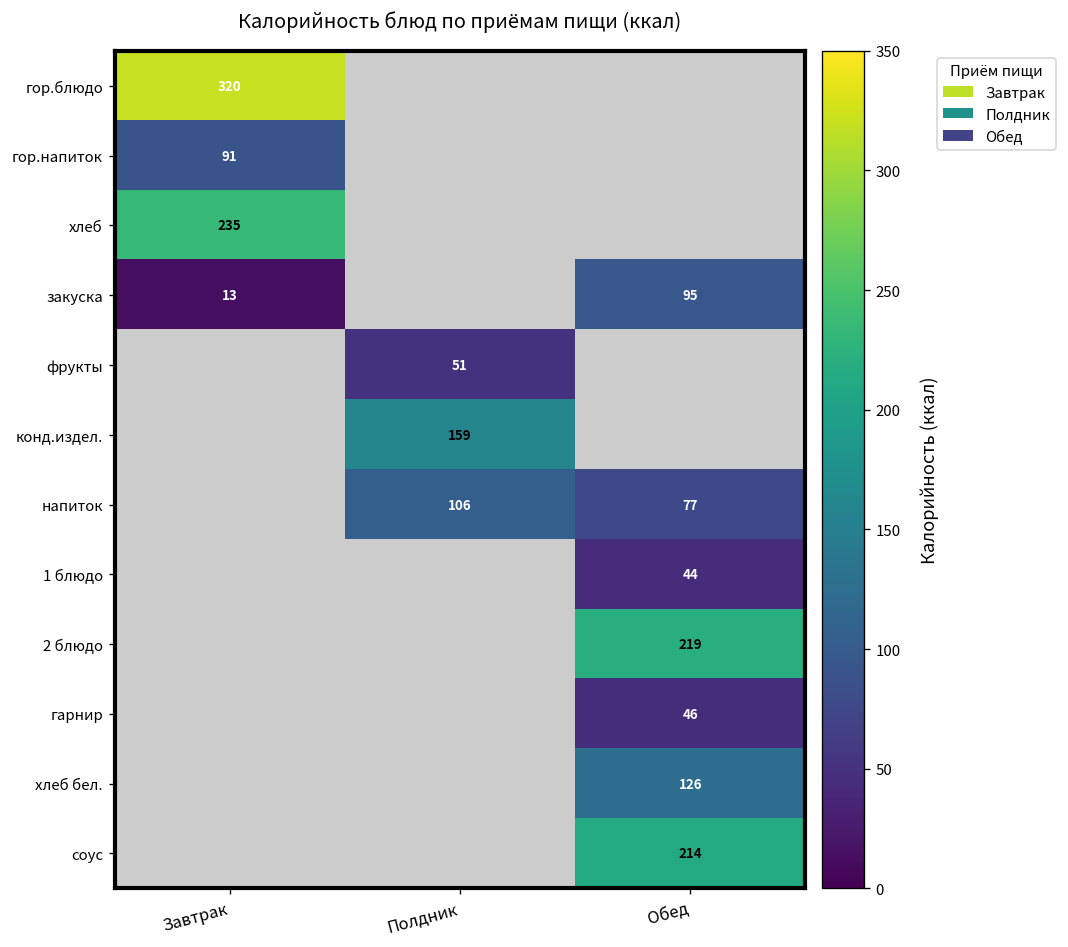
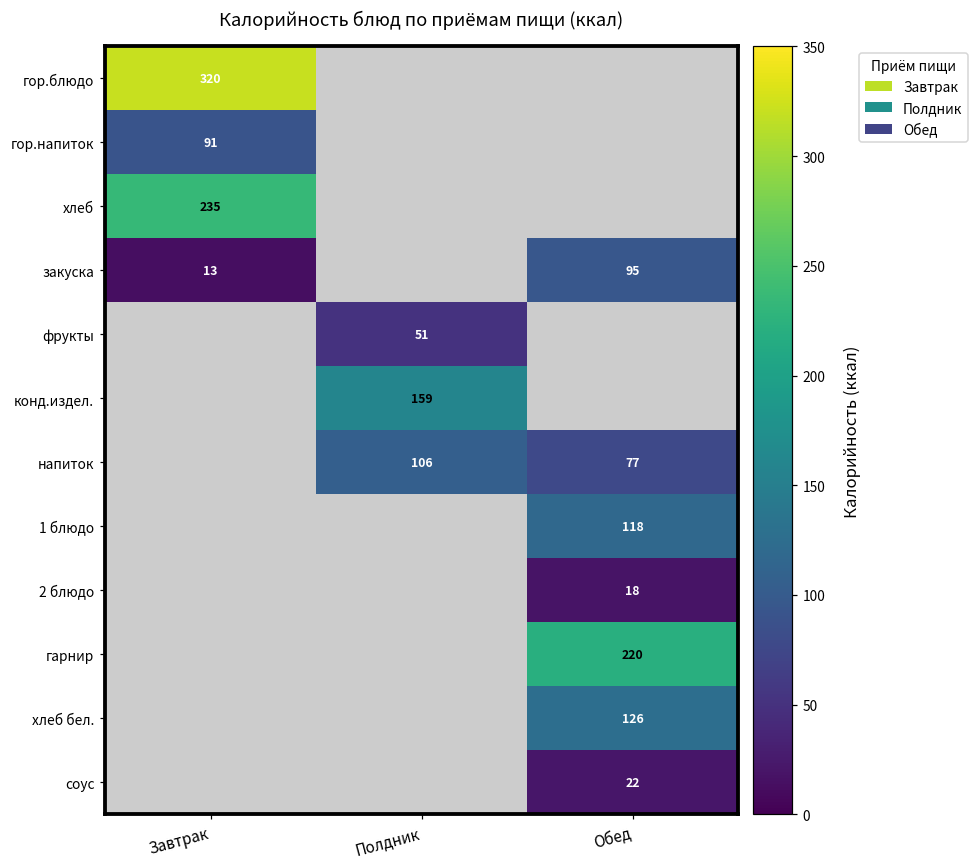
  {
    "гор.блюдо": {
      "Завтрак": 320
    },
    "гор.напиток": {
      "Завтрак": 91
    },
    "хлеб": {
      "Завтрак": 235
    },
    "закуска": {
      "Завтрак": 13,
      "Обед": 95
    },
    "фрукты": {
      "Полдник": 51
    },
    "конд.издел.": {
      "Полдник": 159
    },
    "напиток": {
      "Полдник": 106,
      "Обед": 77
    },
    "1 блюдо": {
-     "Обед": 44
+     "Обед": 118
    },
    "2 блюдо": {
-     "Обед": 219
+     "Обед": 18
    },
    "гарнир": {
-     "Обед": 46
+     "Обед": 220
    },
    "хлеб бел.": {
      "Обед": 126
    },
    "соус": {
-     "Обед": 214
+     "Обед": 22
    }
  }
